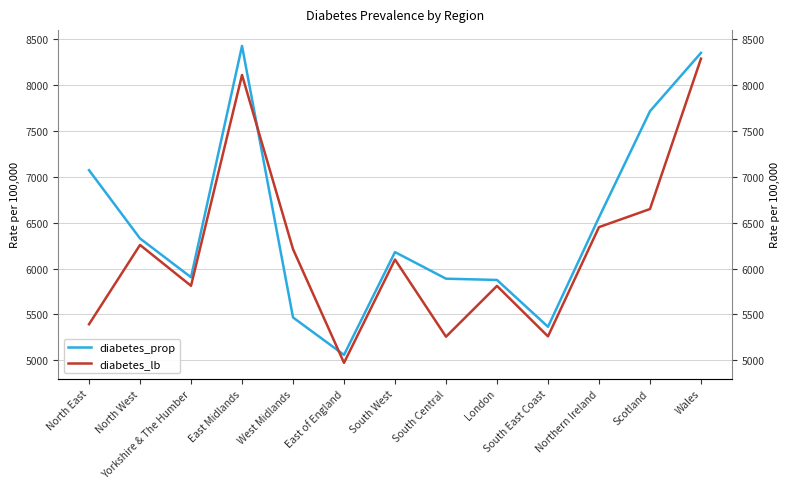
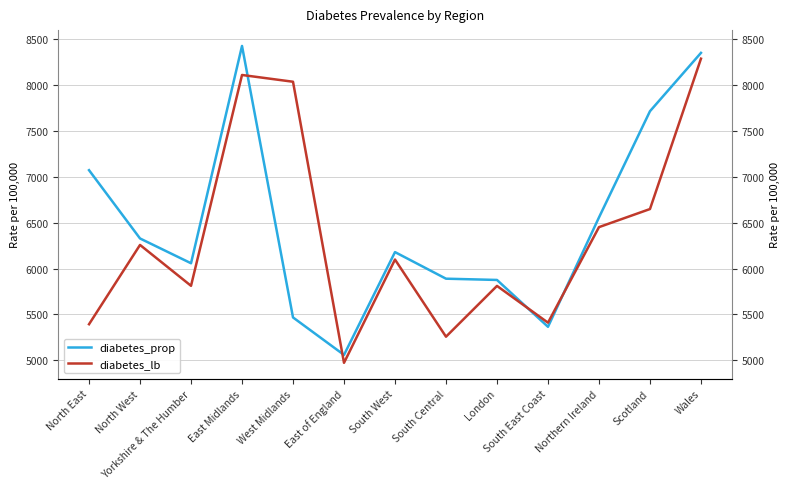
  {
    "diabetes_prop": {
      "North East": 7100,
      "North West": 6300,
-     "Yorkshire & The Humber": 5900,
+     "Yorkshire & The Humber": 6100,
      "East Midlands": 8400,
      "West Midlands": 5500,
      "East of England": 5100,
      "South West": 6200,
      "South Central": 5900,
      "London": 5900,
      "South East Coast": 5400,
      "Northern Ireland": 6600,
      "Scotland": 7700,
      "Wales": 8300
    },
    "diabetes_lb": {
      "North East": 5400,
      "North West": 6300,
      "Yorkshire & The Humber": 5800,
      "East Midlands": 8100,
-     "West Midlands": 6200,
+     "West Midlands": 8000,
      "East of England": 5000,
      "South West": 6100,
      "South Central": 5300,
      "London": 5800,
-     "South East Coast": 5300,
+     "South East Coast": 5400,
      "Northern Ireland": 6500,
      "Scotland": 6600,
      "Wales": 8300
    }
  }
